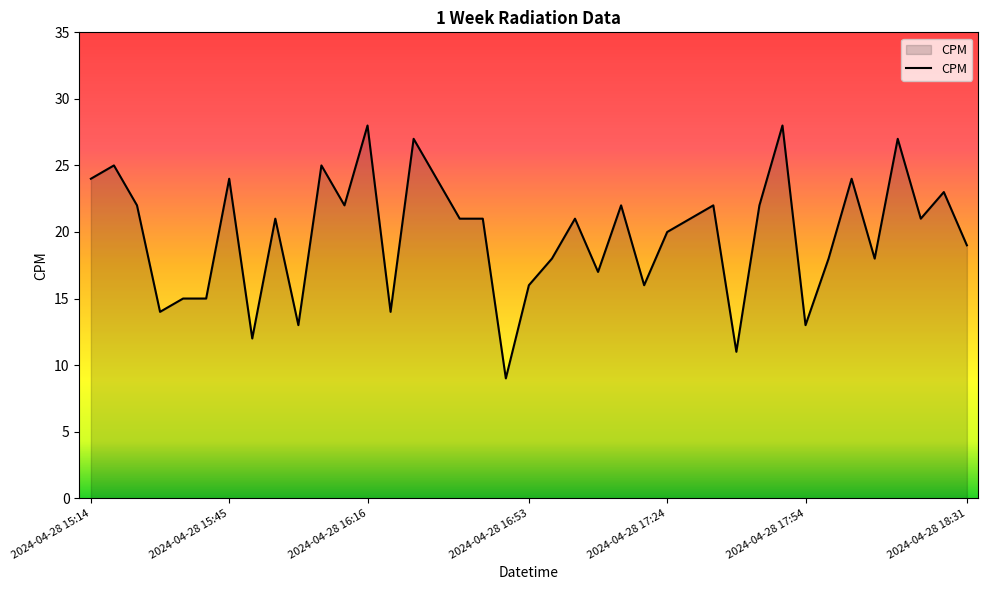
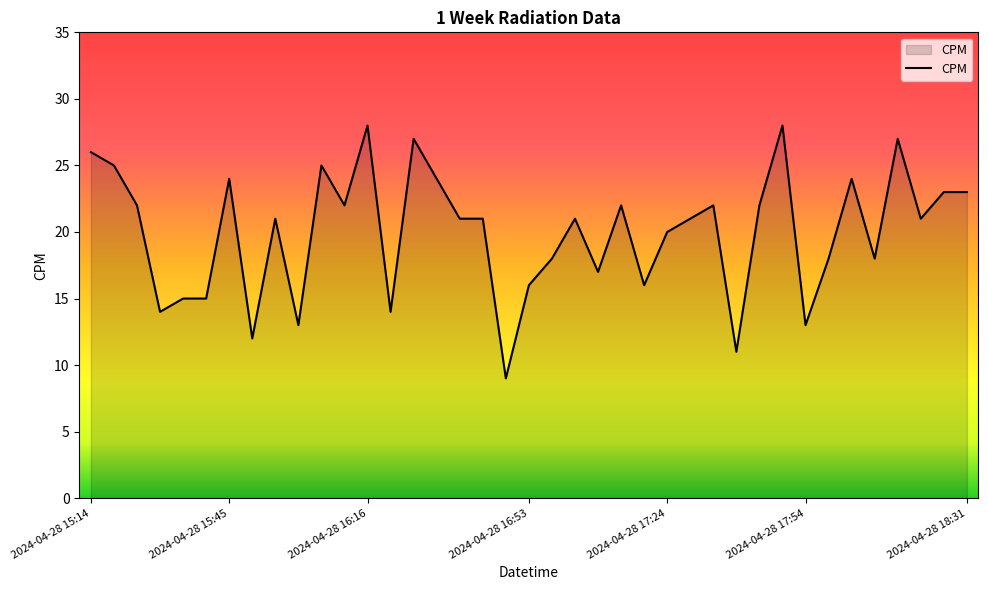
  {
-   "2024-04-28 15:14": 24,
+   "2024-04-28 15:14": 26,
    "2024-04-28 15:45": 24,
    "2024-04-28 16:16": 28,
    "2024-04-28 16:53": 16,
    "2024-04-28 17:24": 20,
    "2024-04-28 17:54": 13,
-   "2024-04-28 18:31": 19
+   "2024-04-28 18:31": 23
  }
